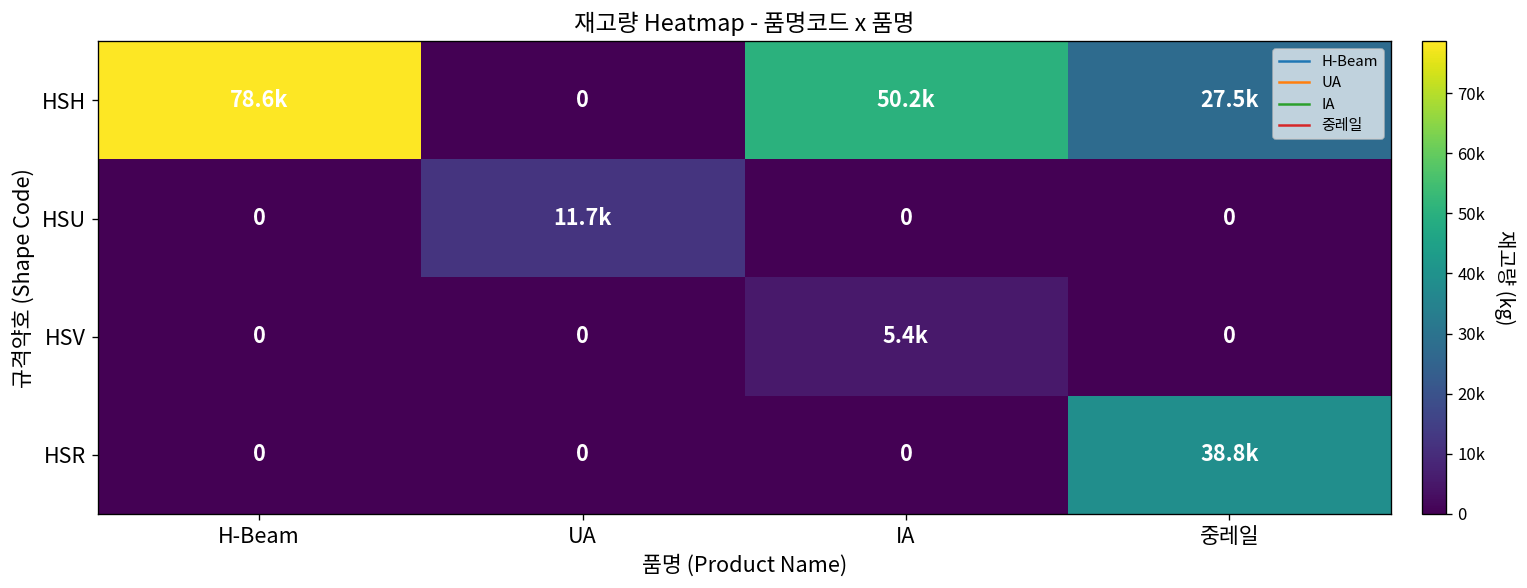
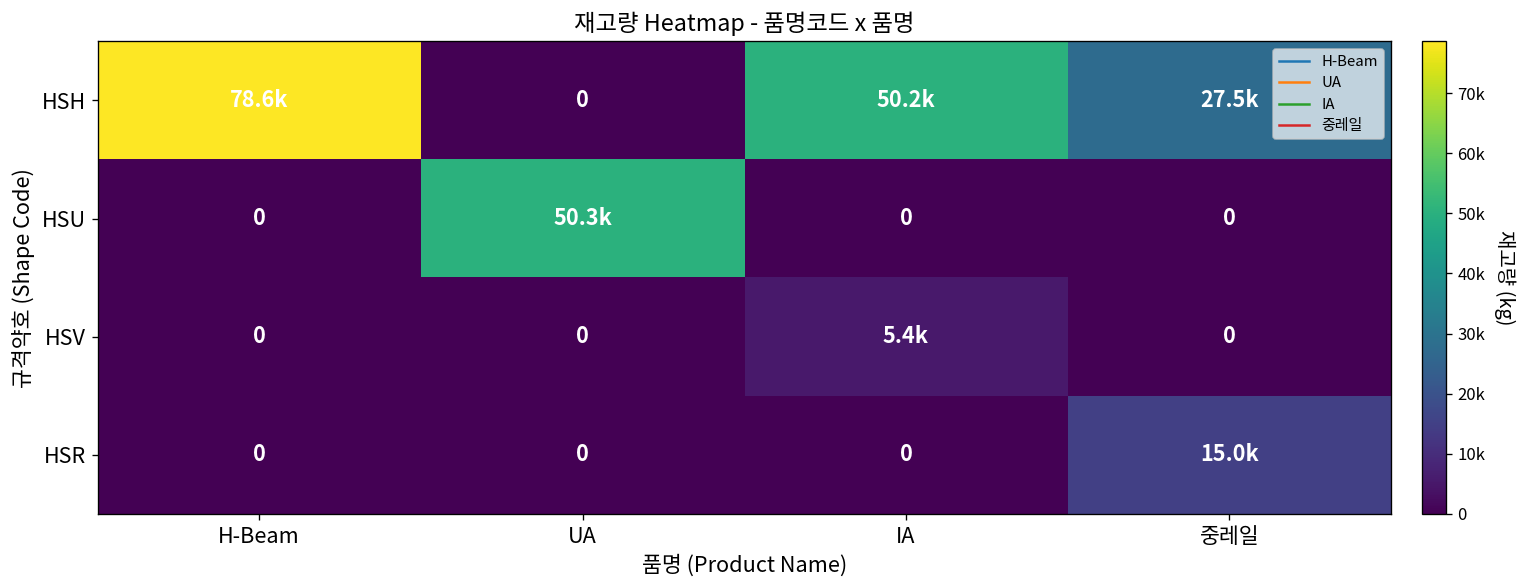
  {
    "HSH": {
      "H-Beam": "78.6k",
      "UA": "0",
      "IA": "50.2k",
      "중레일": "27.5k"
    },
    "HSU": {
      "H-Beam": "0",
-     "UA": "11.7k",
+     "UA": "50.3k",
      "IA": "0",
      "중레일": "0"
    },
    "HSV": {
      "H-Beam": "0",
      "UA": "0",
      "IA": "5.4k",
      "중레일": "0"
    },
    "HSR": {
      "H-Beam": "0",
      "UA": "0",
      "IA": "0",
-     "중레일": "38.8k"
+     "중레일": "15.0k"
    }
  }
